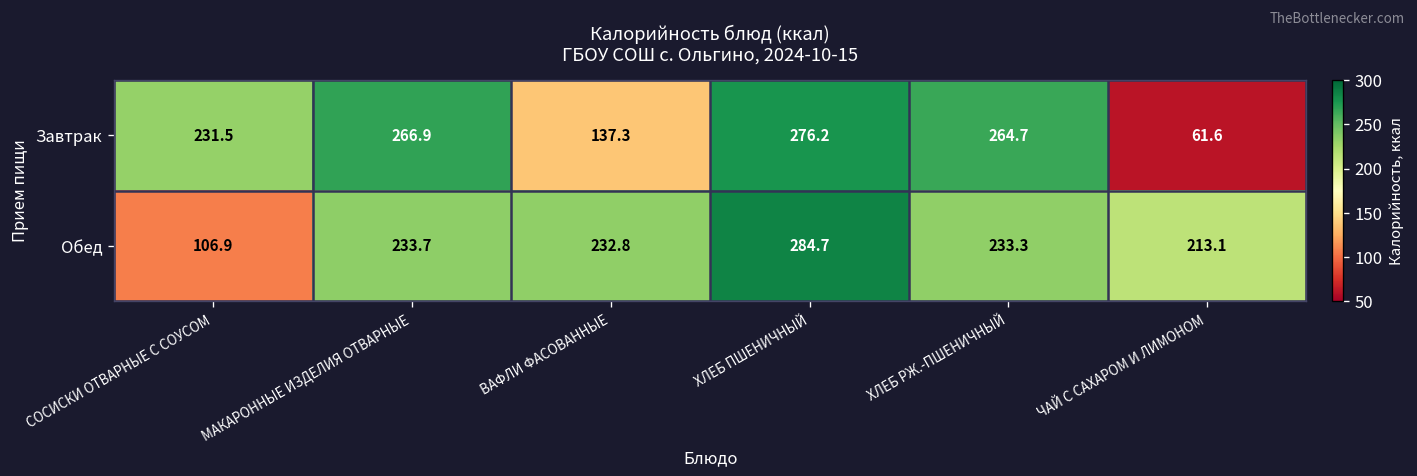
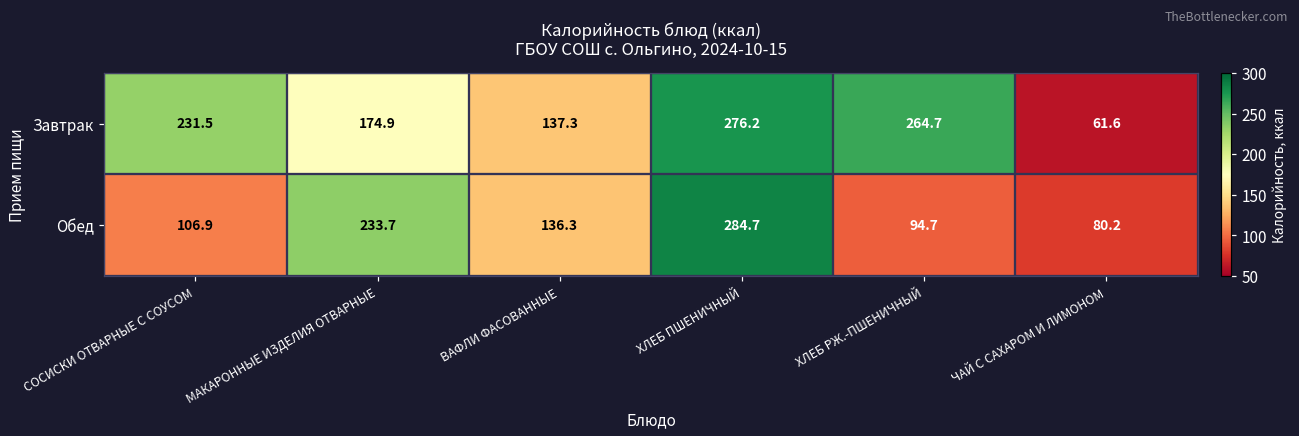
  {
    "Завтрак": {
      "СОСИСКИ ОТВАРНЫЕ С СОУСОМ": 231.5,
-     "МАКАРОННЫЕ ИЗДЕЛИЯ ОТВАРНЫЕ": 266.9,
+     "МАКАРОННЫЕ ИЗДЕЛИЯ ОТВАРНЫЕ": 174.9,
      "ВАФЛИ ФАСОВАННЫЕ": 137.3,
      "ХЛЕБ ПШЕНИЧНЫЙ": 276.2,
      "ХЛЕБ РЖ.-ПШЕНИЧНЫЙ": 264.7,
      "ЧАЙ С САХАРОМ И ЛИМОНОМ": 61.6
    },
    "Обед": {
      "СОСИСКИ ОТВАРНЫЕ С СОУСОМ": 106.9,
      "МАКАРОННЫЕ ИЗДЕЛИЯ ОТВАРНЫЕ": 233.7,
-     "ВАФЛИ ФАСОВАННЫЕ": 232.8,
+     "ВАФЛИ ФАСОВАННЫЕ": 136.3,
      "ХЛЕБ ПШЕНИЧНЫЙ": 284.7,
-     "ХЛЕБ РЖ.-ПШЕНИЧНЫЙ": 233.3,
-     "ЧАЙ С САХАРОМ И ЛИМОНОМ": 213.1
+     "ХЛЕБ РЖ.-ПШЕНИЧНЫЙ": 94.7,
+     "ЧАЙ С САХАРОМ И ЛИМОНОМ": 80.2
    }
  }
